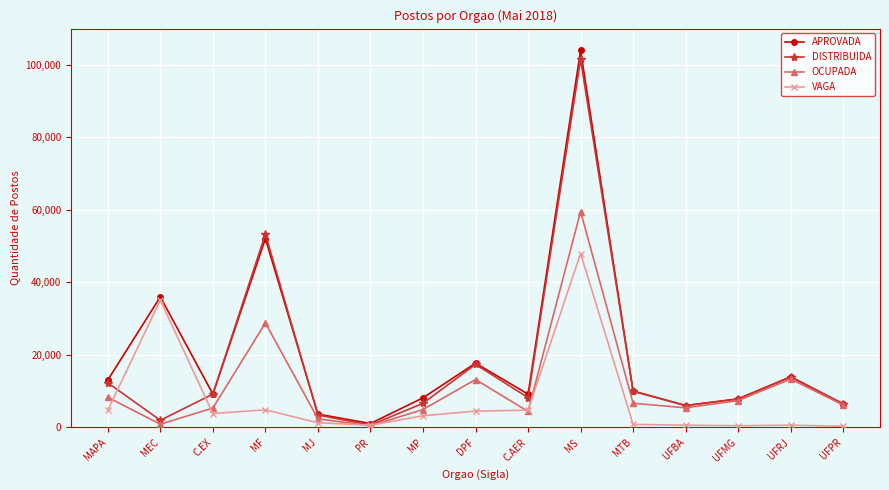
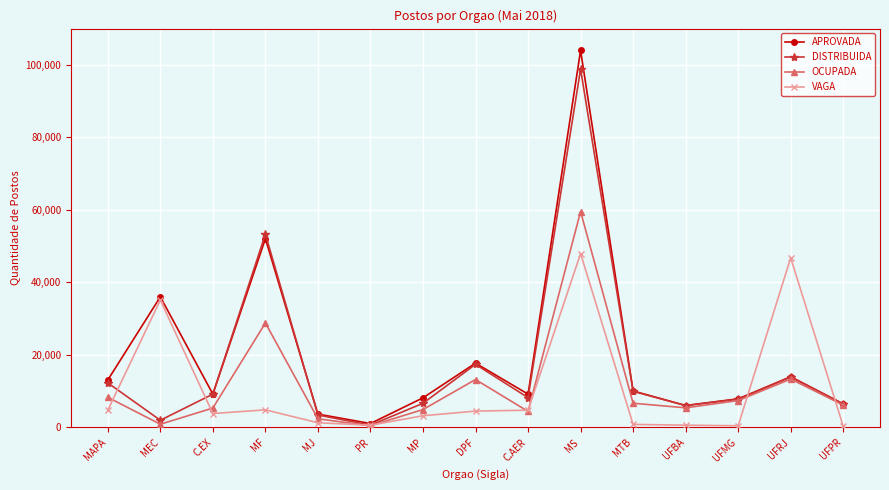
  {
    "APROVADA": {
      "MAPA": "13,000",
      "MEC": "36,000",
      "MF": "52,000",
      "MP": "8,000",
      "C.AER": "9,000",
      "MS": "104,000"
    },
    "DISTRIBUIDA": {
      "MAPA": "12,000",
      "MEC": "2,000",
      "MF": "53,000",
      "MP": "7,000",
      "C.AER": "8,000",
-     "MS": "102,000"
+     "MS": "99,000"
    },
    "OCUPADA": {
      "MAPA": "8,000",
      "MEC": "1,000",
      "C.EX": "5,000",
      "MF": "29,000",
      "MJ": "2,000",
      "MP": "5,000",
      "DPF": "13,000",
      "MS": "60,000",
      "MTB": "7,000"
    },
    "VAGA": {
      "MAPA": "5,000",
      "MEC": "35,000",
      "C.EX": "4,000",
      "MF": "5,000",
      "MJ": "1,000",
      "MP": "3,000",
      "DPF": "5,000",
      "MS": "48,000",
      "MTB": "1,000",
      "UFBA": "1,000",
      "UFMG": "0",
-     "UFRJ": "1,000",
+     "UFRJ": "47,000",
      "UFPR": "0"
    }
  }
